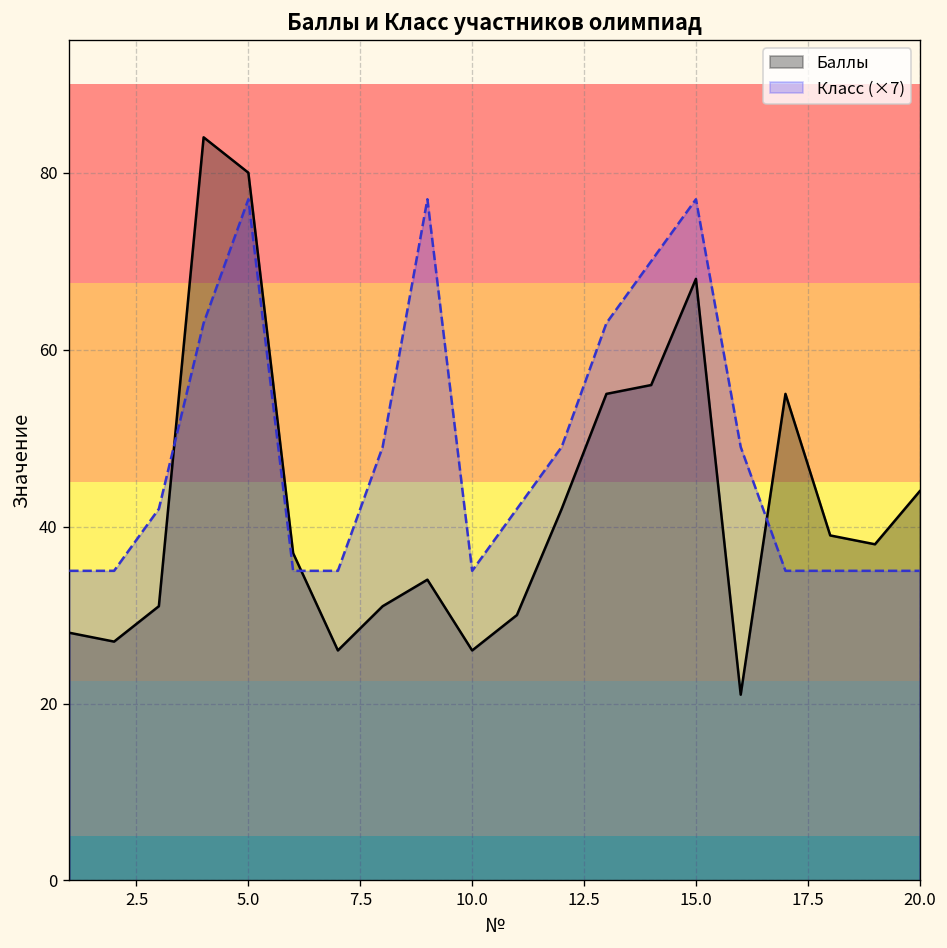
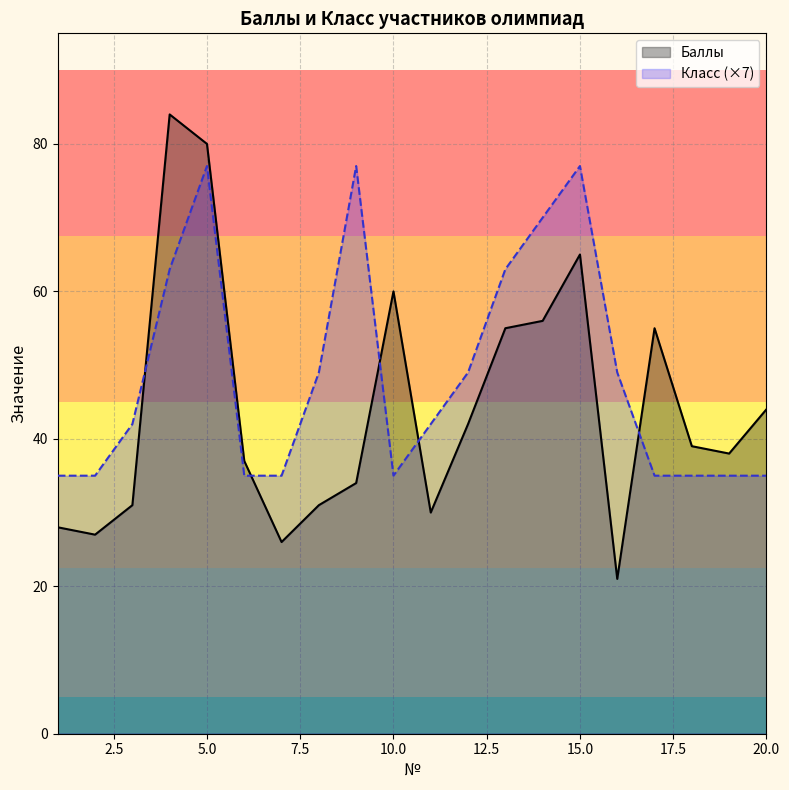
  {
    "Баллы": {
      "5.0": 80,
-     "10.0": 26,
-     "15.0": 68,
+     "10.0": 60,
+     "15.0": 65,
      "20.0": 44
    },
    "Класс (×7)": {
      "5.0": 77,
      "10.0": 35,
      "15.0": 77,
      "20.0": 35
    }
  }
